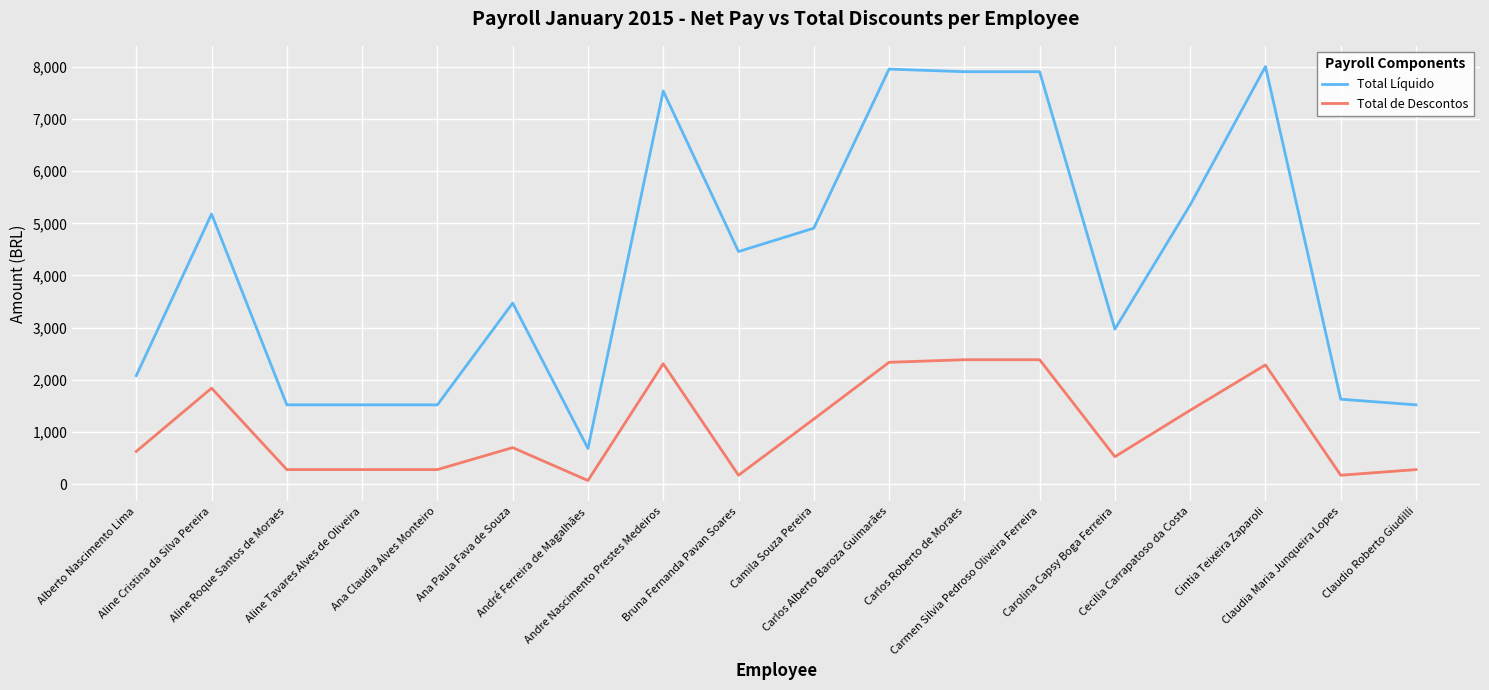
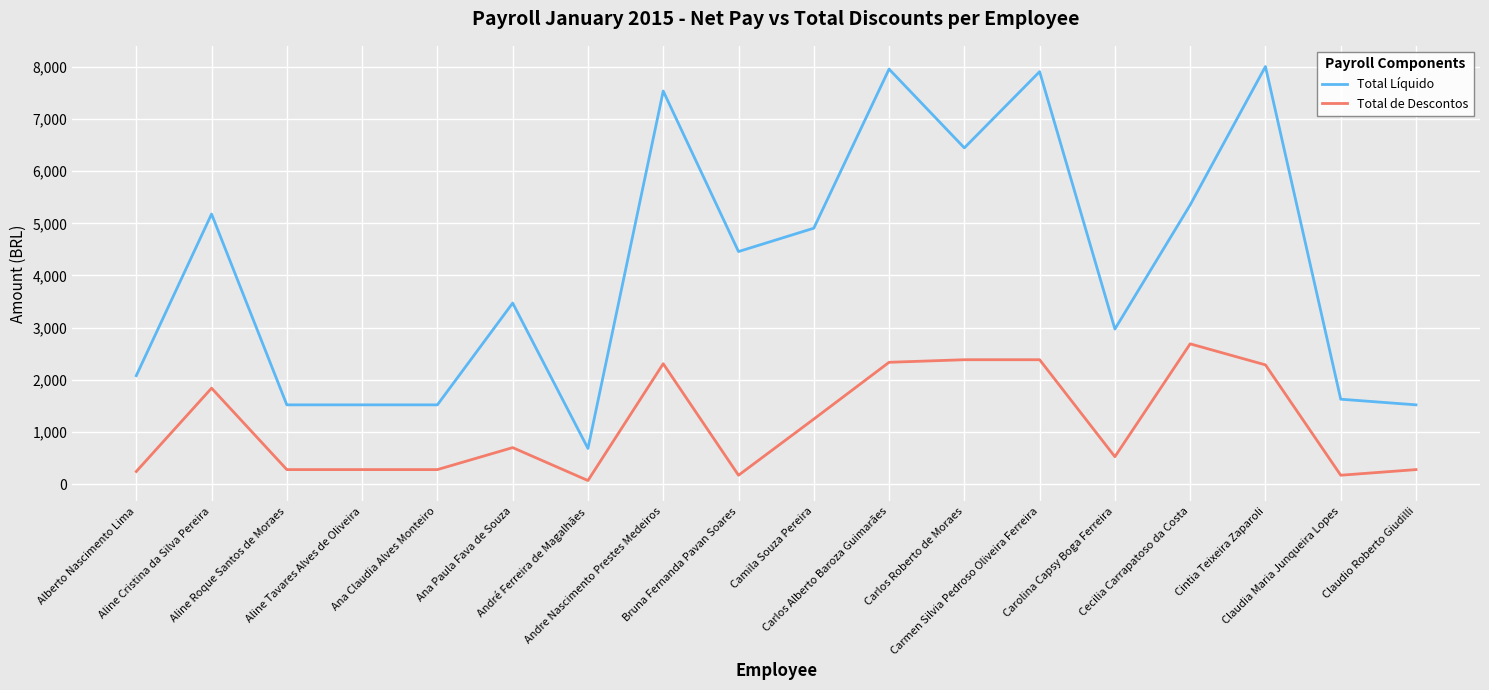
  {
    "Total Líquido": {
      "Alberto Nascimento Lima": "2,100",
      "Aline Cristina da Silva Pereira": "5,200",
      "Aline Roque Santos de Moraes": "1,500",
      "Aline Tavares Alves de Oliveira": "1,500",
      "Ana Claudia Alves Monteiro": "1,500",
      "Ana Paula Fava de Souza": "3,500",
      "André Ferreira de Magalhães": "700",
      "Andre Nascimento Prestes Medeiros": "7,500",
      "Bruna Fernanda Pavan Soares": "4,500",
      "Camila Souza Pereira": "4,900",
      "Carlos Alberto Baroza Guimarães": "8,000",
-     "Carlos Roberto de Moraes": "7,900",
+     "Carlos Roberto de Moraes": "6,400",
      "Carmen Silvia Pedroso Oliveira Ferreira": "7,900",
      "Carolina Capsy Boga Ferreira": "3,000",
      "Cecilia Carrapatoso da Costa": "5,400",
      "Cintia Teixeira Zaparoli": "8,000",
      "Claudia Maria Junqueira Lopes": "1,600",
      "Claudio Roberto Giudilli": "1,500"
    },
    "Total de Descontos": {
-     "Alberto Nascimento Lima": "600",
+     "Alberto Nascimento Lima": "200",
      "Aline Cristina da Silva Pereira": "1,800",
      "Aline Roque Santos de Moraes": "300",
      "Aline Tavares Alves de Oliveira": "300",
      "Ana Claudia Alves Monteiro": "300",
      "Ana Paula Fava de Souza": "700",
      "André Ferreira de Magalhães": "100",
      "Andre Nascimento Prestes Medeiros": "2,300",
      "Bruna Fernanda Pavan Soares": "200",
      "Camila Souza Pereira": "1,200",
      "Carlos Alberto Baroza Guimarães": "2,300",
      "Carlos Roberto de Moraes": "2,400",
      "Carmen Silvia Pedroso Oliveira Ferreira": "2,400",
      "Carolina Capsy Boga Ferreira": "500",
-     "Cecilia Carrapatoso da Costa": "1,400",
+     "Cecilia Carrapatoso da Costa": "2,700",
      "Cintia Teixeira Zaparoli": "2,300",
      "Claudia Maria Junqueira Lopes": "200",
      "Claudio Roberto Giudilli": "300"
    }
  }
